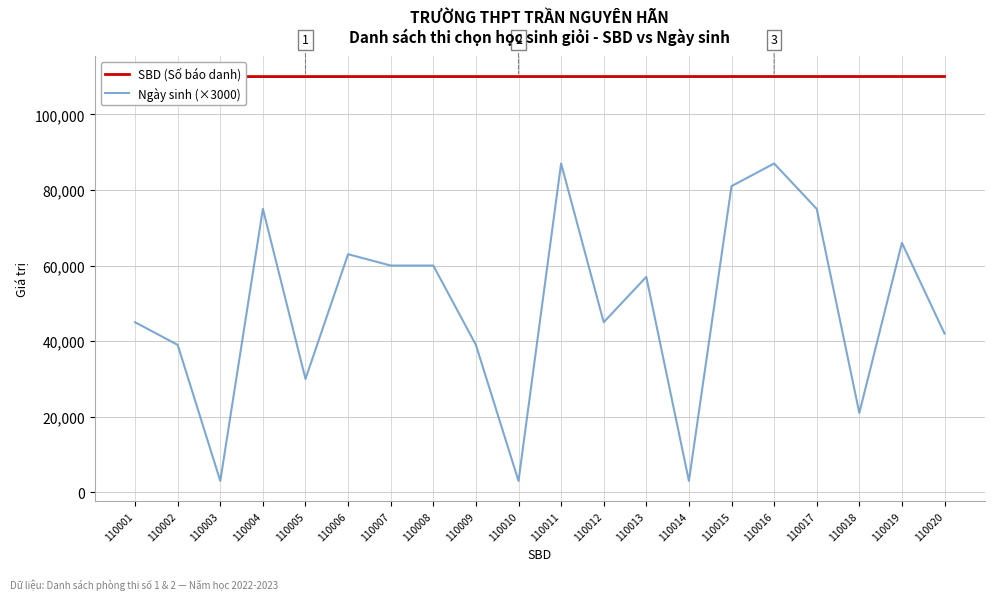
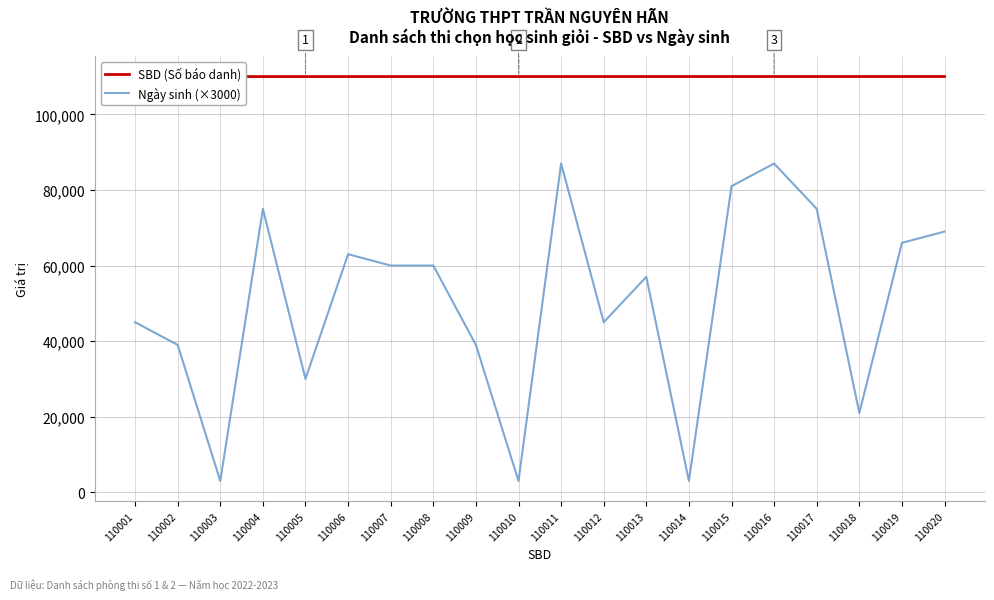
  {
    "SBD (Số báo danh)": {
      "110004": "110,000",
      "110006": "110,000",
      "110007": "110,000",
      "110008": "110,000",
      "110009": "110,000",
      "110011": "110,000",
      "110012": "110,000",
      "110013": "110,000",
      "110014": "110,000",
      "110015": "110,000",
      "110017": "110,000",
      "110018": "110,000",
      "110019": "110,000",
      "110020": "110,000"
    },
    "Ngày sinh (×3000)": {
      "110001": "45,000",
      "110002": "39,000",
      "110003": "3,000",
      "110004": "75,000",
      "110005": "30,000",
      "110006": "63,000",
      "110007": "60,000",
      "110008": "60,000",
      "110009": "39,000",
      "110010": "3,000",
      "110011": "87,000",
      "110012": "45,000",
      "110013": "57,000",
      "110014": "3,000",
      "110015": "81,000",
      "110016": "87,000",
      "110017": "75,000",
      "110018": "21,000",
      "110019": "66,000",
-     "110020": "42,000"
+     "110020": "69,000"
    }
  }
